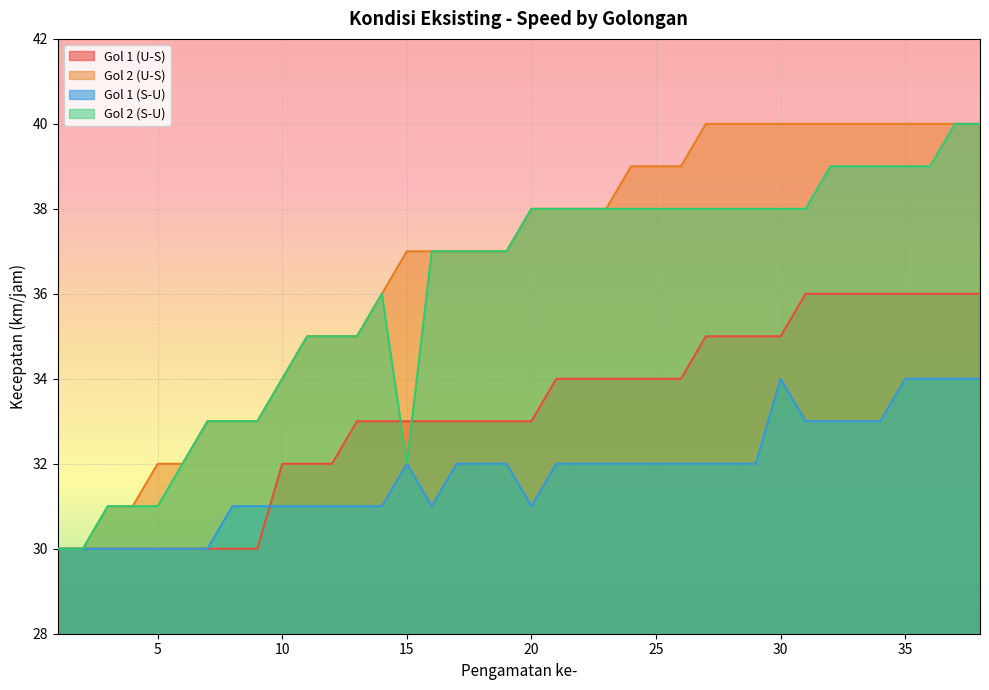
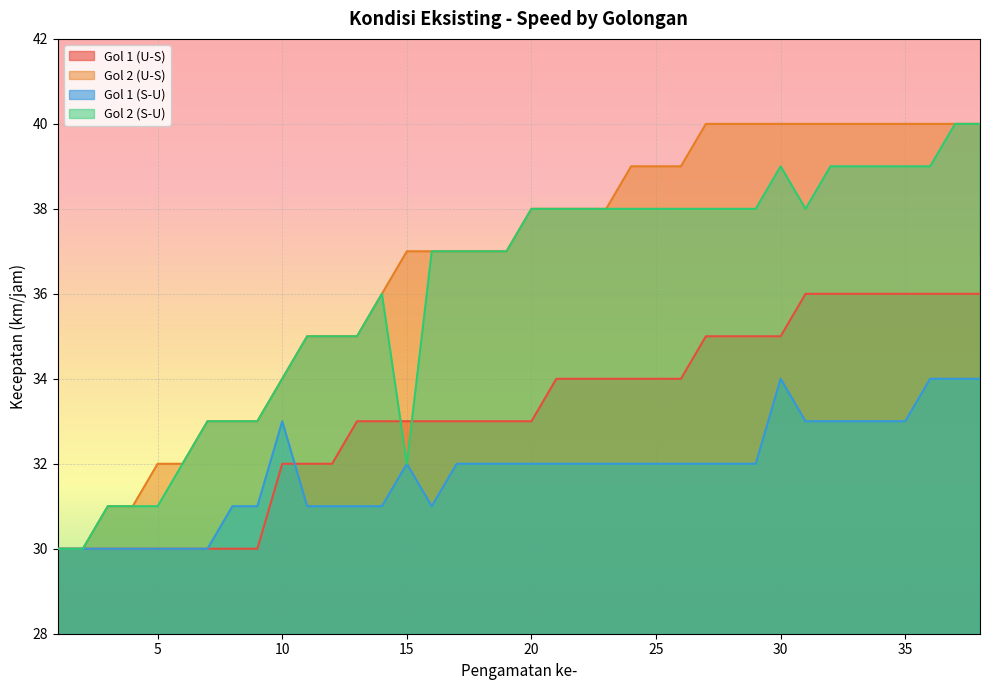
  {
    "Gol 1 (S-U)": {
-     "10": 31,
-     "20": 31,
+     "10": 33,
+     "20": 32,
      "25": 32,
      "30": 34,
-     "35": 34
+     "35": 33
    },
    "Gol 2 (S-U)": {
      "5": 31,
      "25": 38,
-     "30": 38,
+     "30": 39,
      "35": 39
    }
  }
